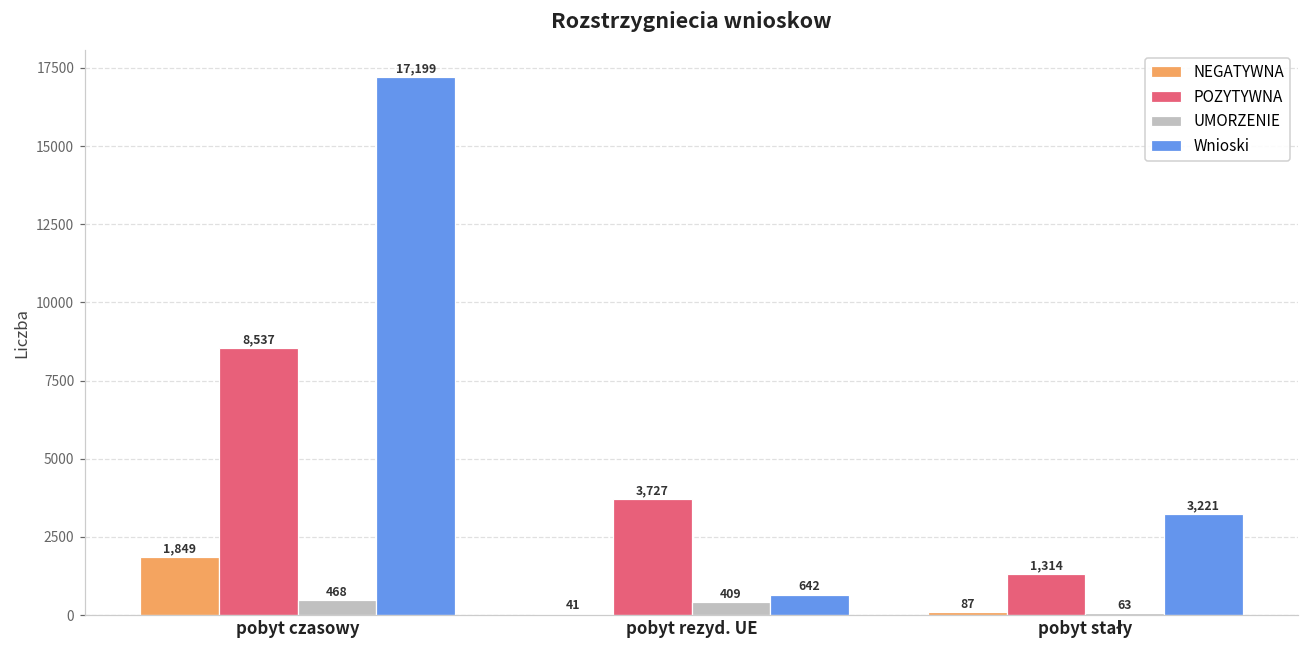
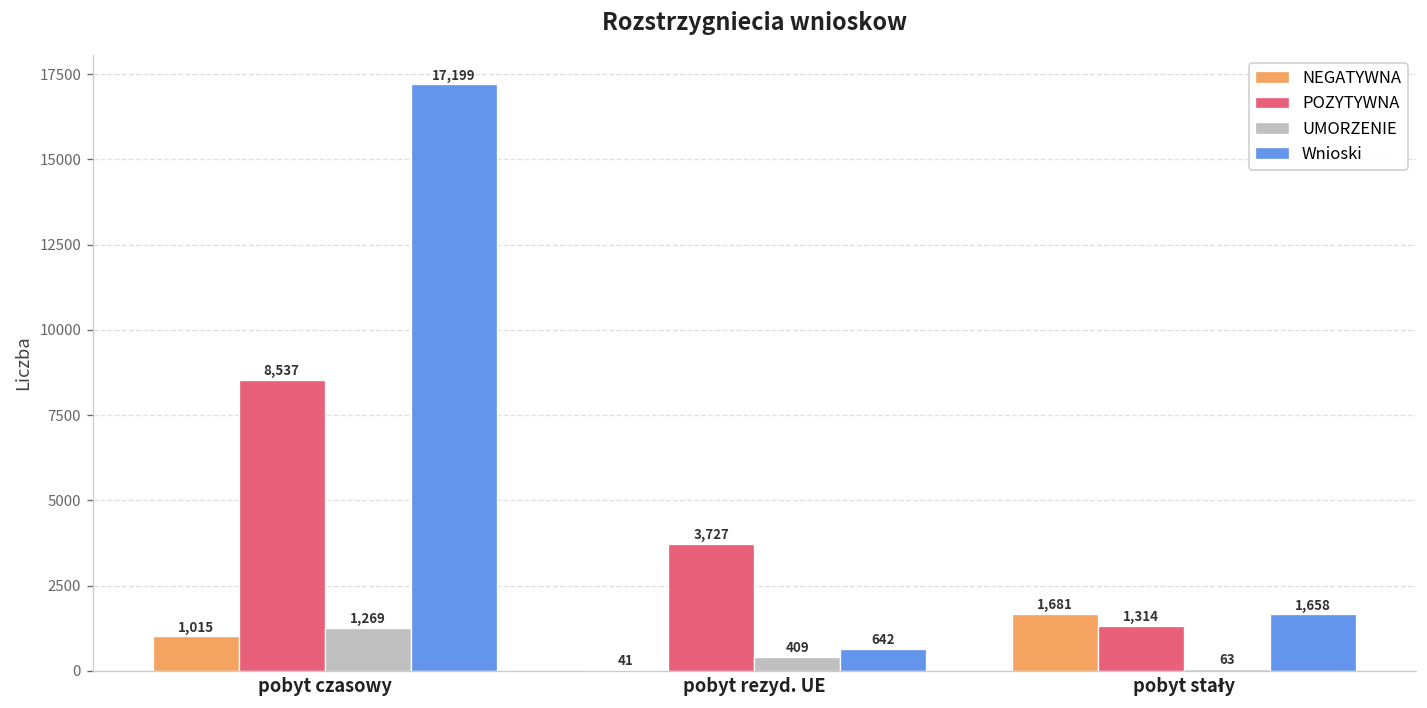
  {
    "NEGATYWNA": {
-     "pobyt czasowy": "1,849",
+     "pobyt czasowy": "1,015",
      "pobyt rezyd. UE": "41",
-     "pobyt stały": "87"
+     "pobyt stały": "1,681"
    },
    "POZYTYWNA": {
      "pobyt czasowy": "8,537",
      "pobyt rezyd. UE": "3,727",
      "pobyt stały": "1,314"
    },
    "UMORZENIE": {
-     "pobyt czasowy": "468",
+     "pobyt czasowy": "1,269",
      "pobyt rezyd. UE": "409",
      "pobyt stały": "63"
    },
    "Wnioski": {
      "pobyt czasowy": "17,199",
      "pobyt rezyd. UE": "642",
-     "pobyt stały": "3,221"
+     "pobyt stały": "1,658"
    }
  }
